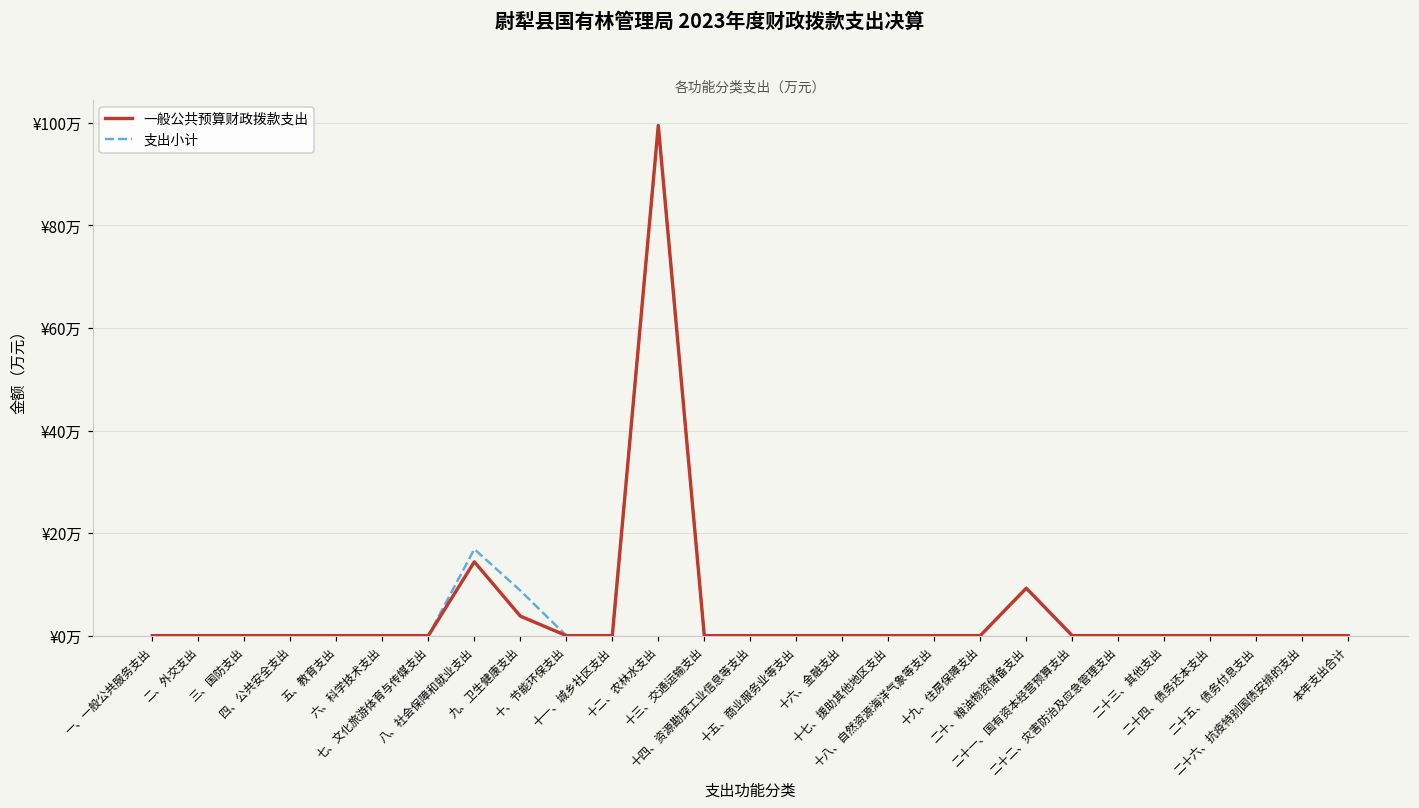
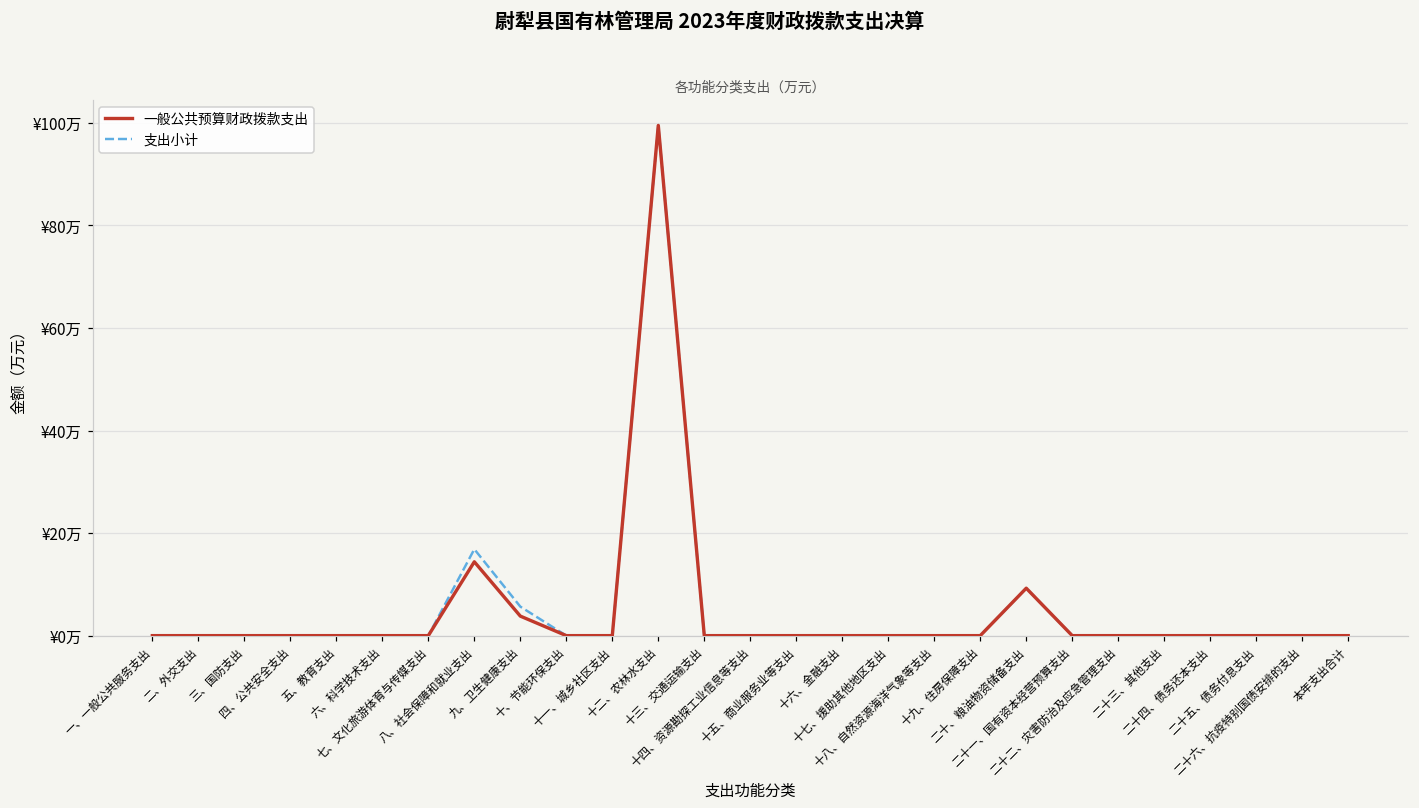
  {
    "一般公共预算财政拨款支出": {
      "八、社会保障和就业支出": "¥14万",
      "九、卫生健康支出": "¥4万"
    },
    "支出小计": {
      "八、社会保障和就业支出": "¥17万",
-     "九、卫生健康支出": "¥9万"
+     "九、卫生健康支出": "¥6万"
    }
  }
